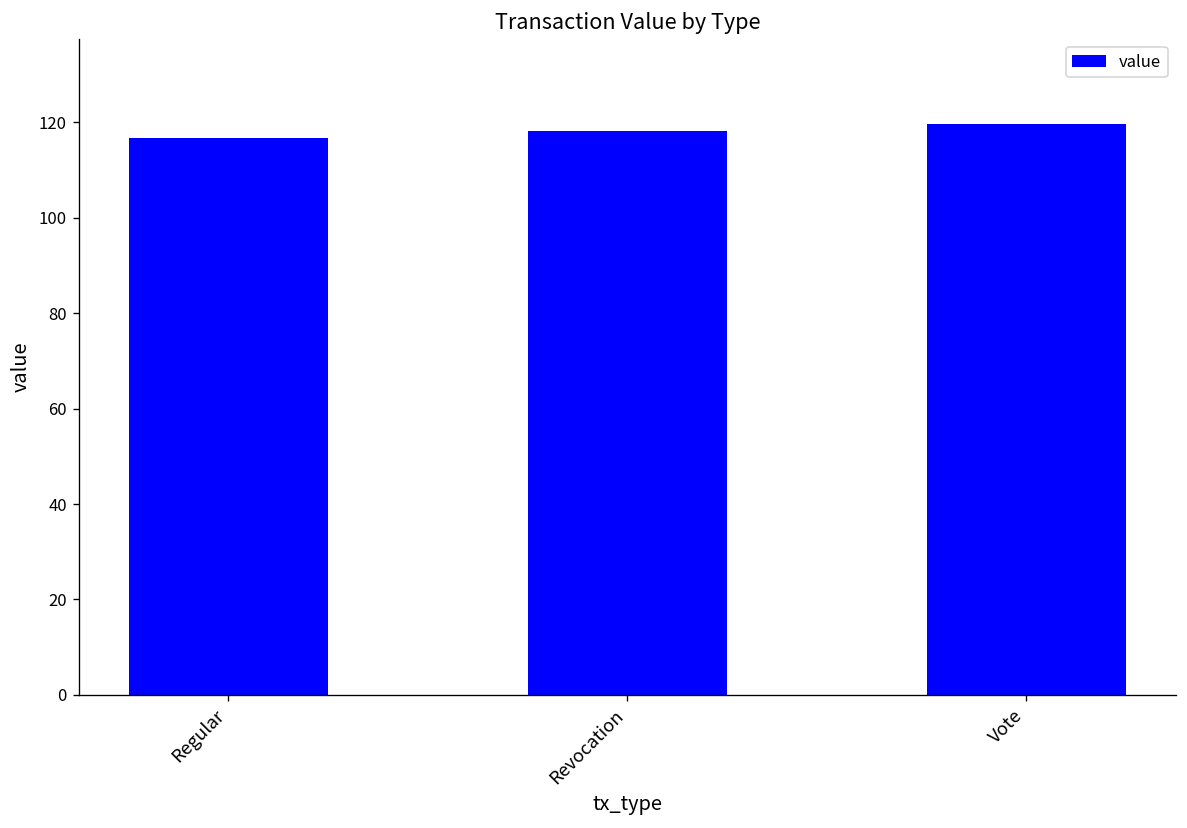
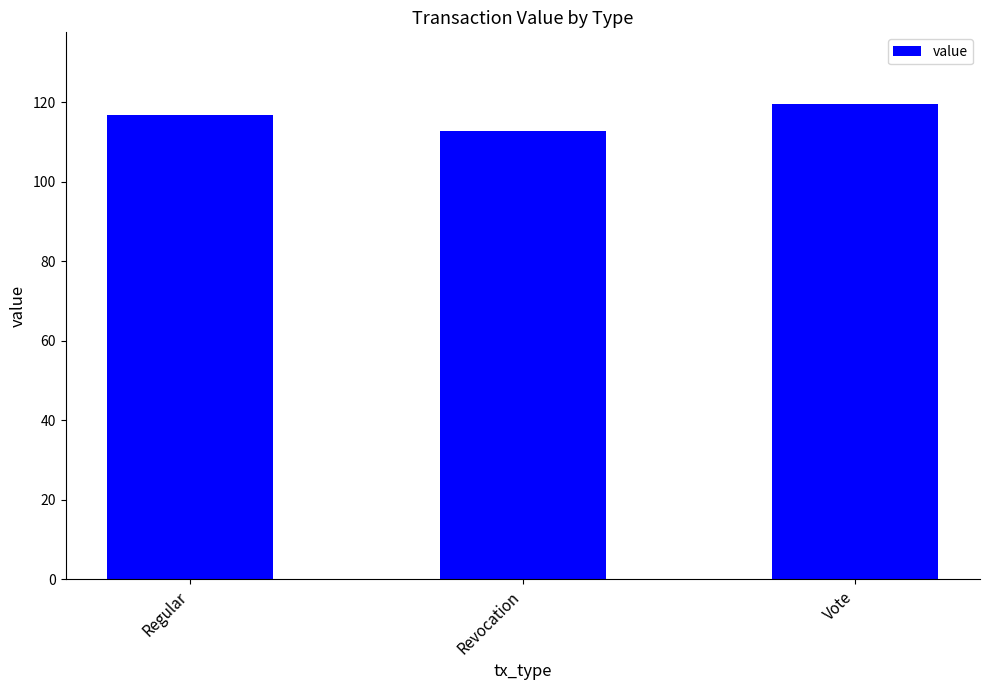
  {
    "Regular": 117,
-   "Revocation": 118,
+   "Revocation": 113,
    "Vote": 120
  }
